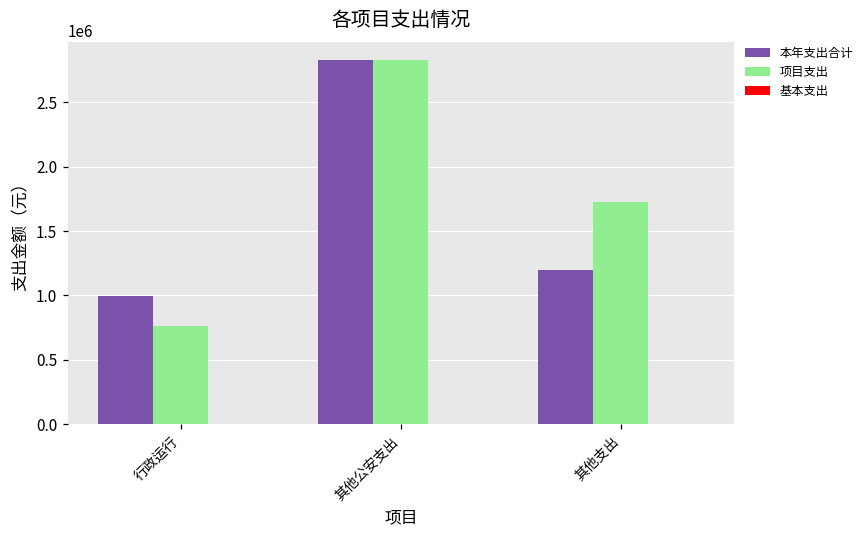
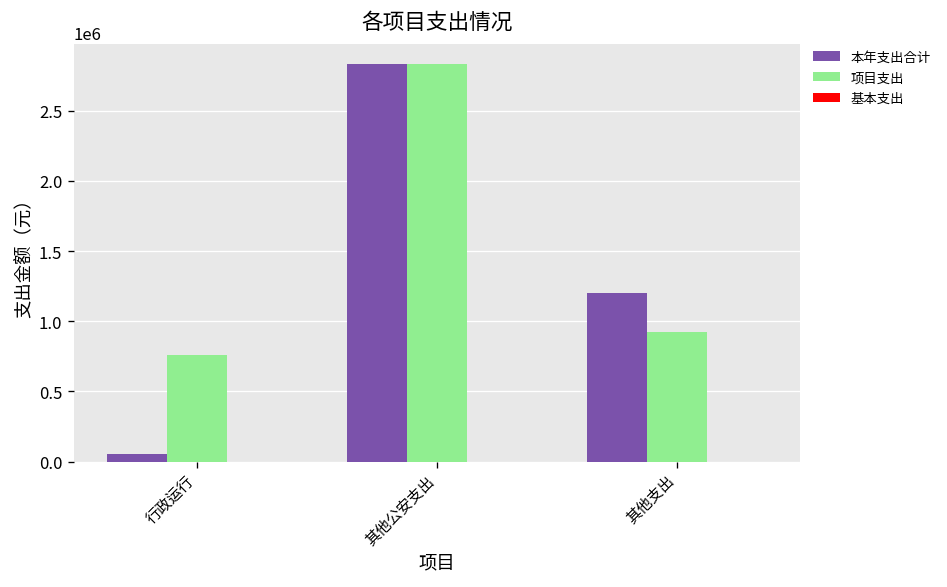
  {
    "本年支出合计": {
-     "行政运行": 1000000,
+     "行政运行": 60000,
      "其他公安支出": 2830000,
      "其他支出": 1200000
    },
    "项目支出": {
      "行政运行": 760000,
      "其他公安支出": 2830000,
-     "其他支出": 1730000
+     "其他支出": 920000
    },
    "基本支出": {
      "行政运行": 0,
      "其他公安支出": 0,
      "其他支出": 0
    }
  }
